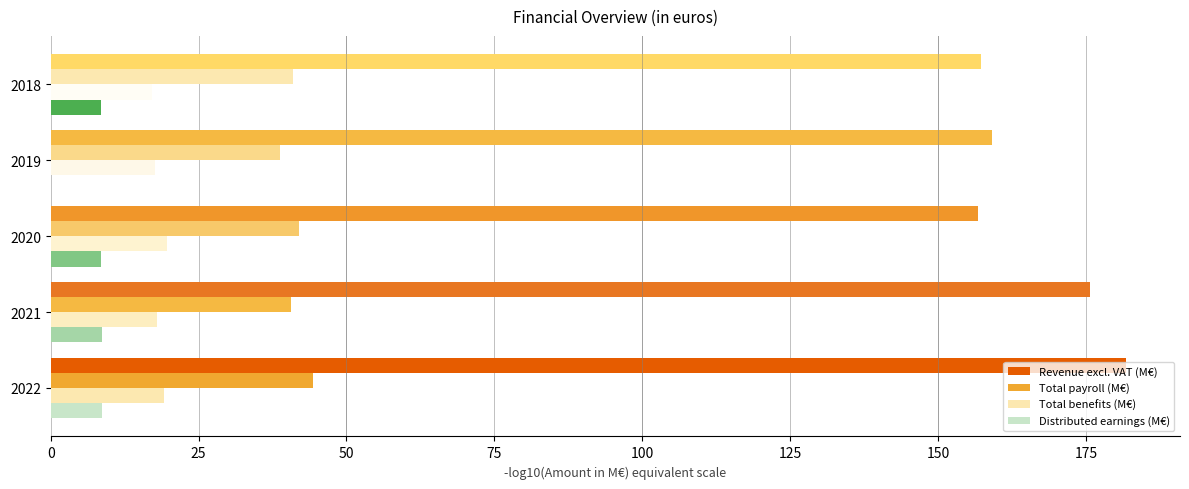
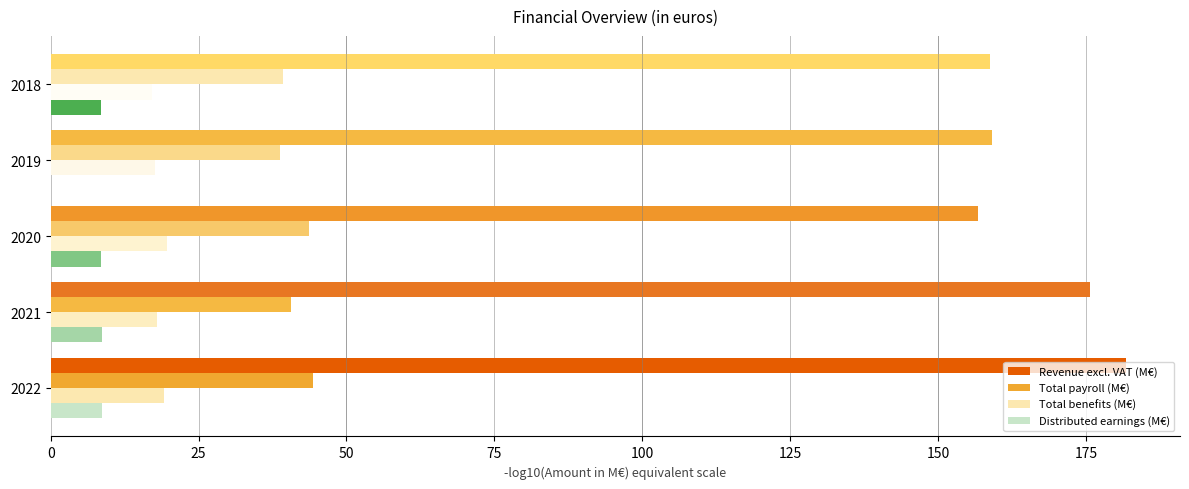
  {
    "Revenue excl. VAT (M€)": {
-     "2018": 157,
+     "2018": 159,
      "2019": 159,
      "2020": 157,
      "2021": 176
    },
    "Total payroll (M€)": {
-     "2018": 41,
+     "2018": 39,
      "2019": 39,
-     "2020": 42,
+     "2020": 44,
      "2021": 41,
      "2022": 44
    }
  }
